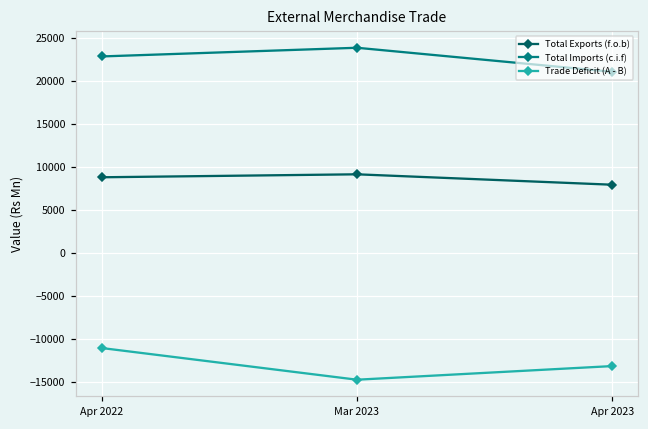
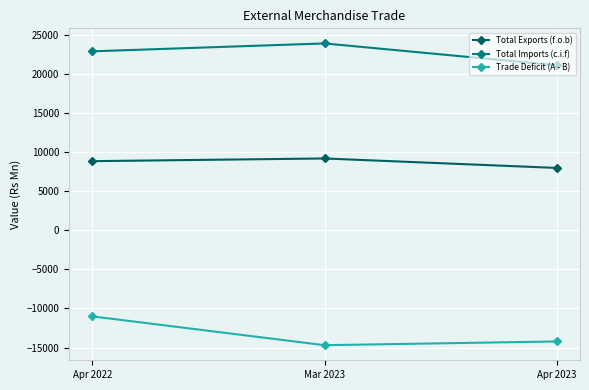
  {
    "Trade Deficit (A - B)": {
      "Apr 2022": -11000,
      "Mar 2023": -15000,
-     "Apr 2023": -13000
+     "Apr 2023": -14000
    }
  }
